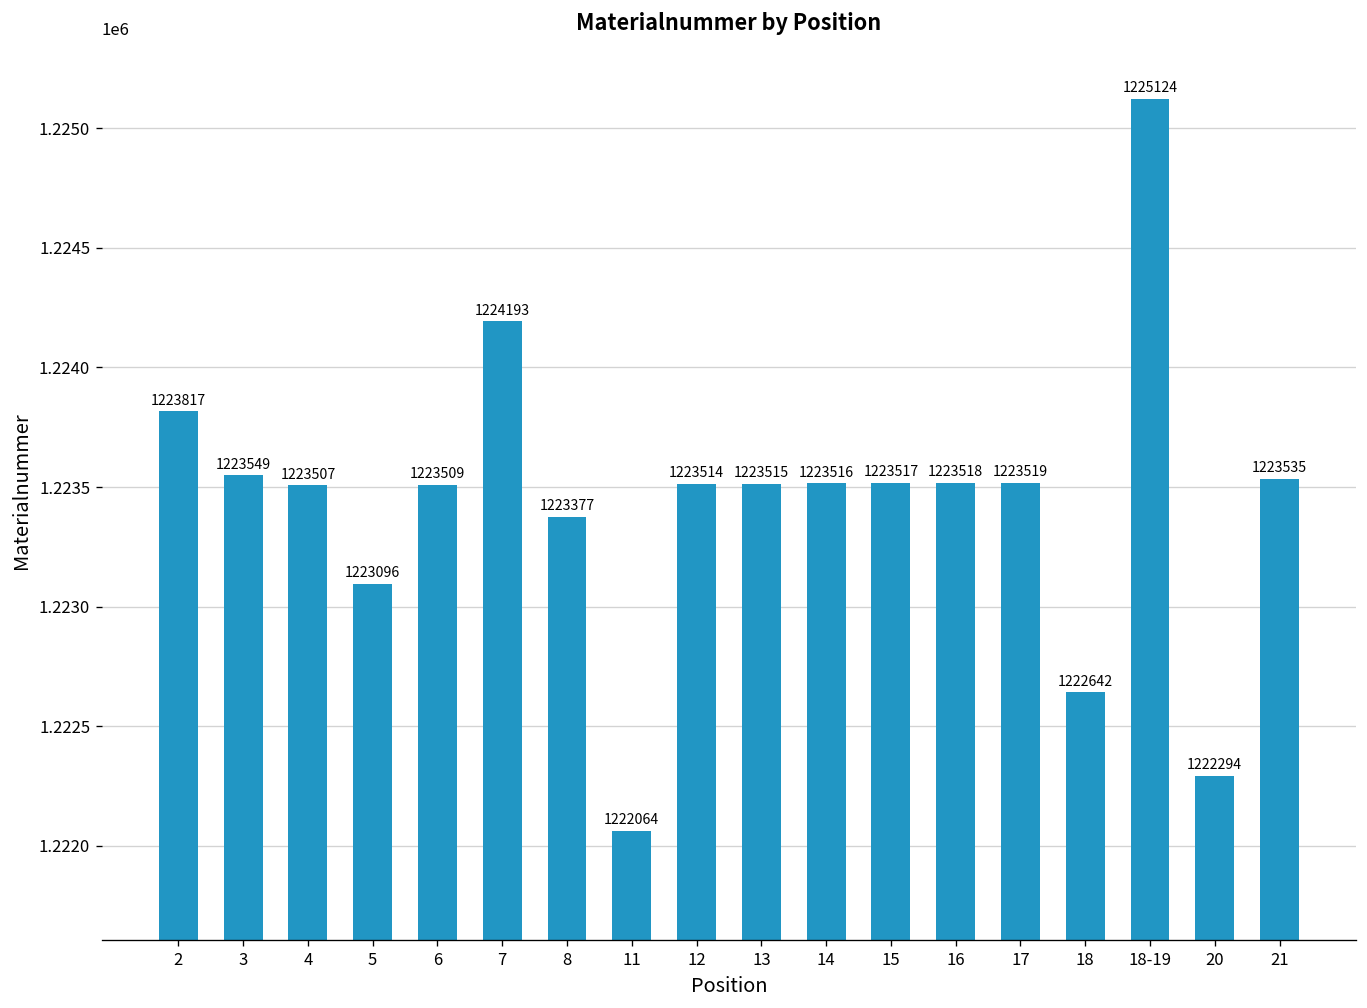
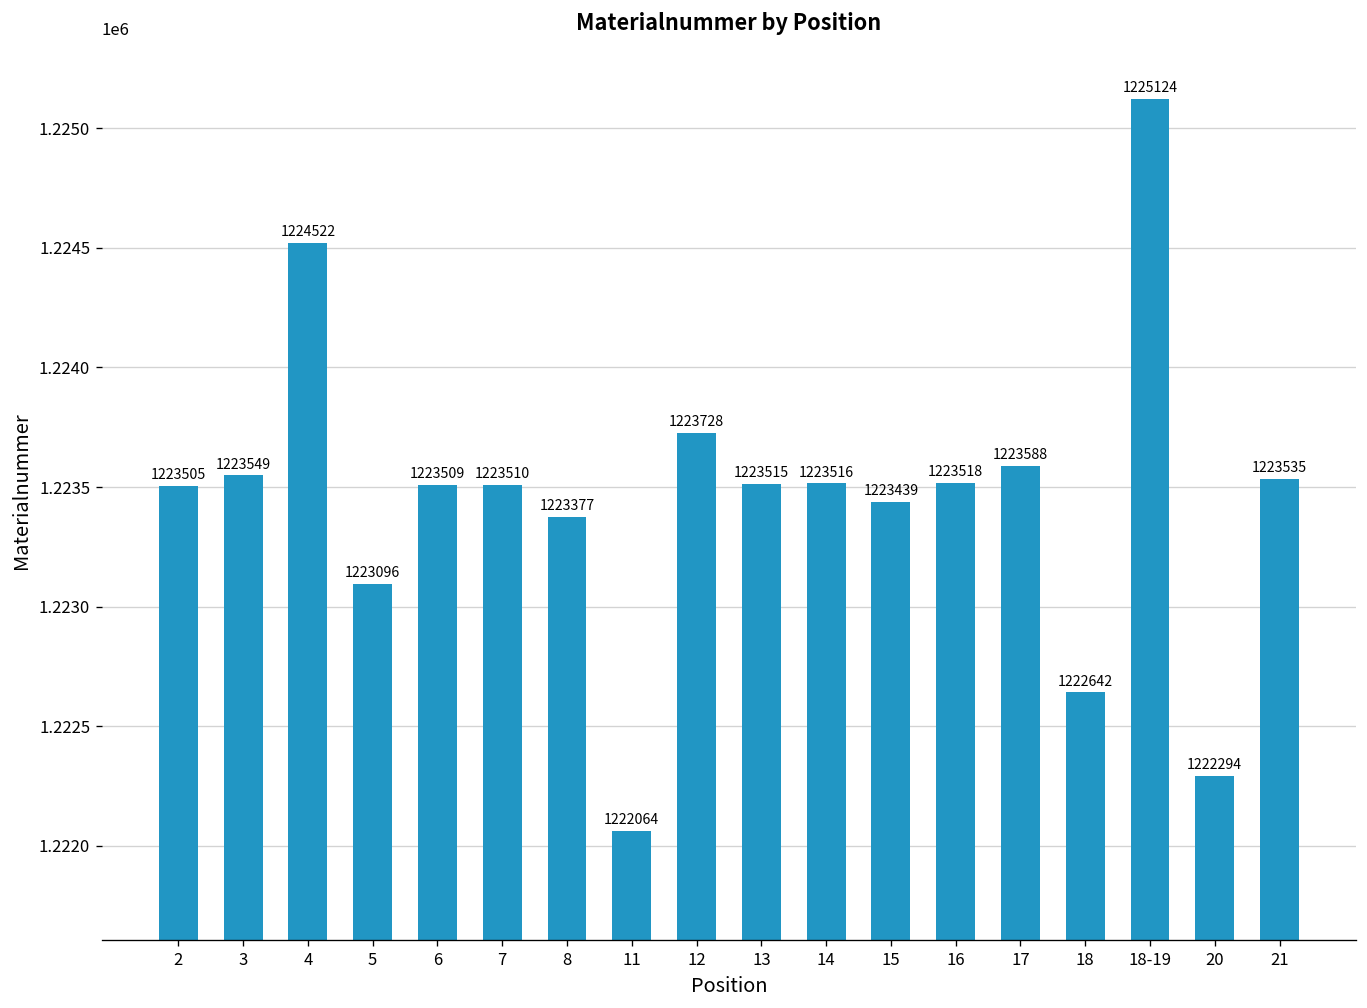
  {
-   "2": 1223817,
+   "2": 1223505,
    "3": 1223549,
-   "4": 1223507,
+   "4": 1224522,
    "5": 1223096,
    "6": 1223509,
-   "7": 1224193,
+   "7": 1223510,
    "8": 1223377,
    "11": 1222064,
-   "12": 1223514,
+   "12": 1223728,
    "13": 1223515,
    "14": 1223516,
-   "15": 1223517,
+   "15": 1223439,
    "16": 1223518,
-   "17": 1223519,
+   "17": 1223588,
    "18": 1222642,
    "18-19": 1225124,
    "20": 1222294,
    "21": 1223535
  }
